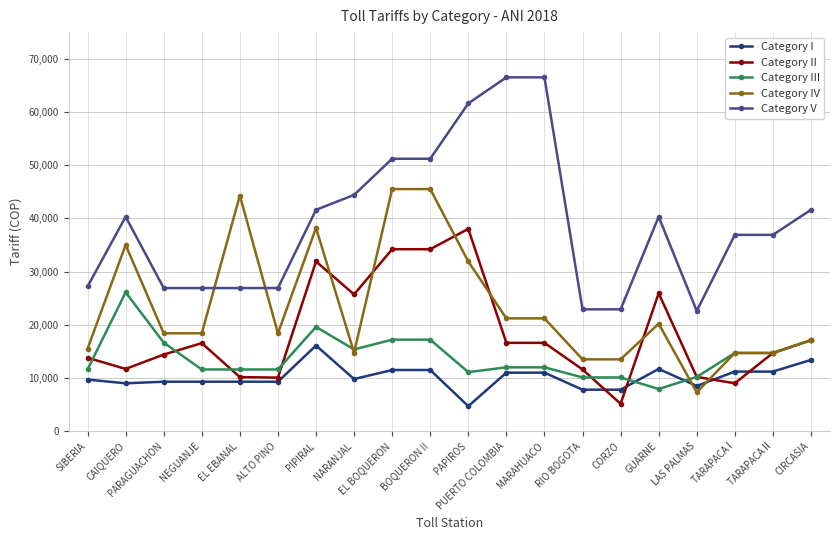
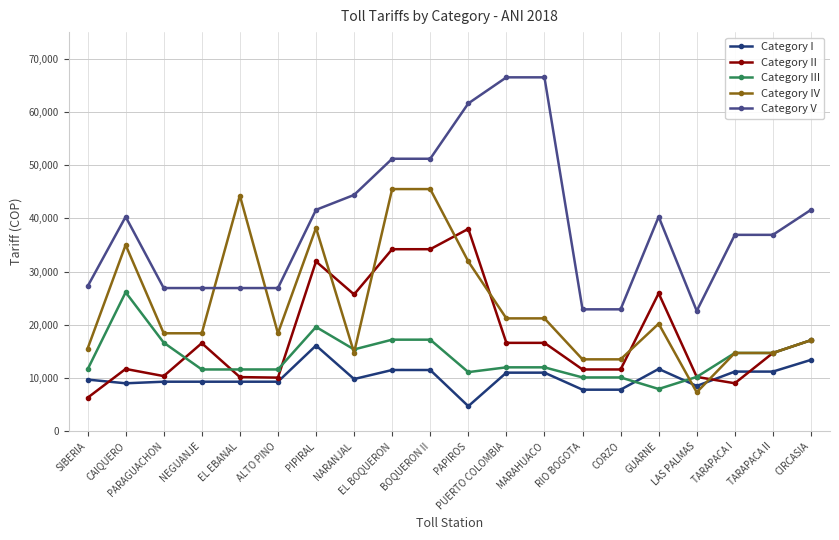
  {
    "Category II": {
-     "SIBERIA": "14,000",
+     "SIBERIA": "6,000",
      "CAIQUERO": "12,000",
-     "PARAGUACHON": "14,000",
+     "PARAGUACHON": "10,000",
      "NEGUANJE": "17,000",
      "EL EBANAL": "10,000",
      "ALTO PINO": "10,000",
      "PIPIRAL": "32,000",
      "NARANJAL": "26,000",
      "EL BOQUERON": "34,000",
      "BOQUERON II": "34,000",
      "PAPIROS": "38,000",
      "PUERTO COLOMBIA": "17,000",
      "MARAHUACO": "17,000",
      "RIO BOGOTA": "12,000",
-     "CORZO": "5,000",
+     "CORZO": "12,000",
      "GUARNE": "26,000",
      "TARAPACA I": "9,000"
    },
    "Category III": {
      "SIBERIA": "12,000",
      "CAIQUERO": "26,000",
      "PARAGUACHON": "17,000",
      "NEGUANJE": "12,000",
      "EL EBANAL": "12,000",
      "ALTO PINO": "12,000",
      "PIPIRAL": "20,000",
      "NARANJAL": "15,000",
      "EL BOQUERON": "17,000",
      "BOQUERON II": "17,000",
      "PAPIROS": "11,000",
      "PUERTO COLOMBIA": "12,000",
      "MARAHUACO": "12,000",
      "RIO BOGOTA": "10,000",
      "CORZO": "10,000",
      "GUARNE": "8,000"
    },
    "Category IV": {
      "SIBERIA": "16,000",
      "CAIQUERO": "35,000",
      "PARAGUACHON": "18,000",
      "NEGUANJE": "18,000",
      "EL EBANAL": "44,000",
      "ALTO PINO": "18,000",
      "PIPIRAL": "38,000",
      "NARANJAL": "15,000",
      "EL BOQUERON": "46,000",
      "BOQUERON II": "46,000",
      "PAPIROS": "32,000",
      "PUERTO COLOMBIA": "21,000",
      "MARAHUACO": "21,000",
      "RIO BOGOTA": "14,000",
      "CORZO": "14,000",
      "GUARNE": "20,000",
      "LAS PALMAS": "7,000"
    }
  }
